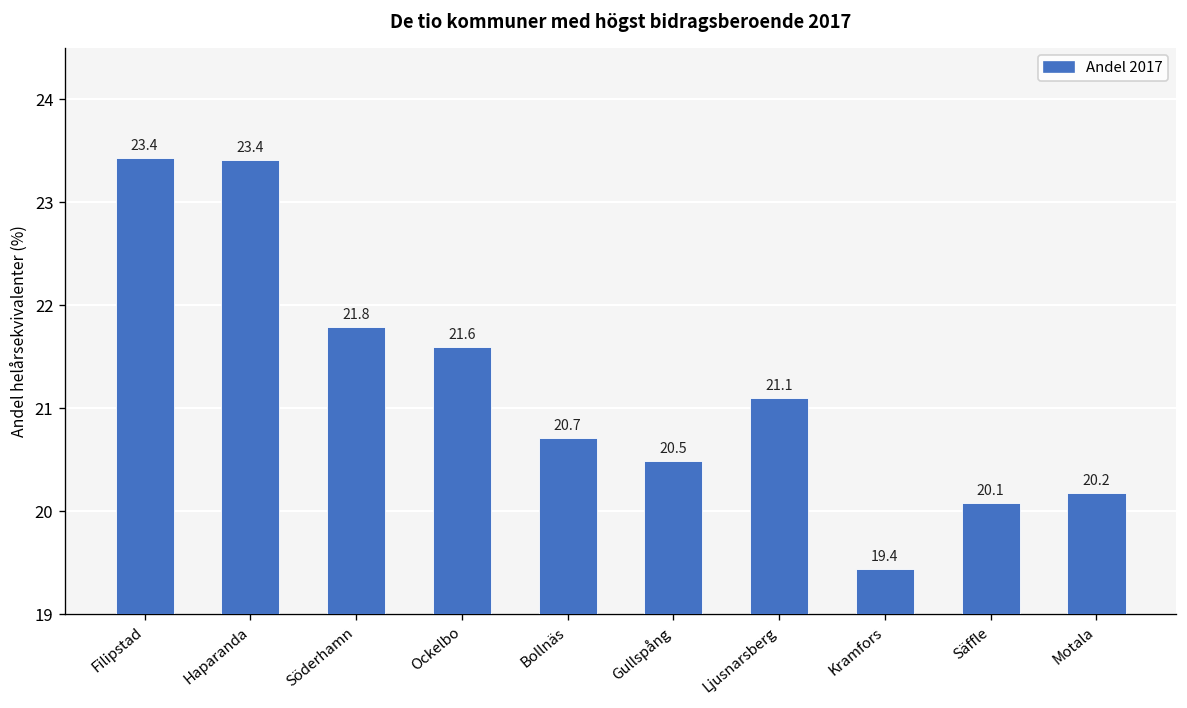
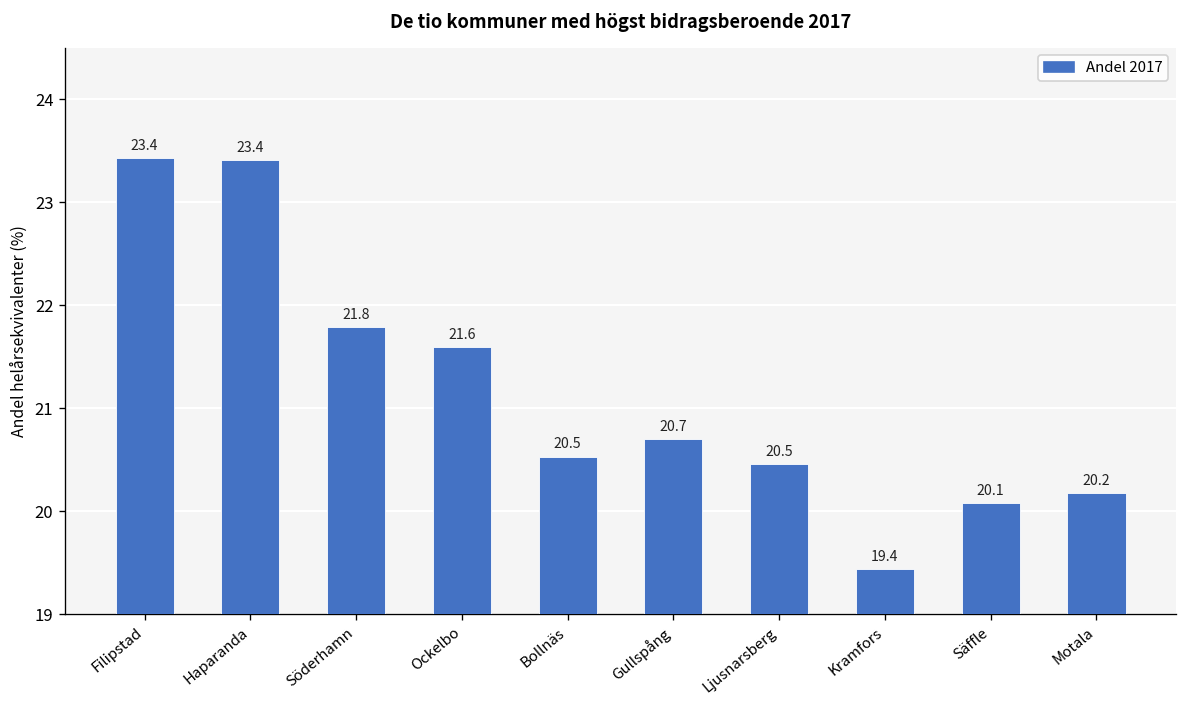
  {
    "Filipstad": 23.4,
    "Haparanda": 23.4,
    "Söderhamn": 21.8,
    "Ockelbo": 21.6,
-   "Bollnäs": 20.7,
-   "Gullspång": 20.5,
-   "Ljusnarsberg": 21.1,
+   "Bollnäs": 20.5,
+   "Gullspång": 20.7,
+   "Ljusnarsberg": 20.5,
    "Kramfors": 19.4,
    "Säffle": 20.1,
    "Motala": 20.2
  }
